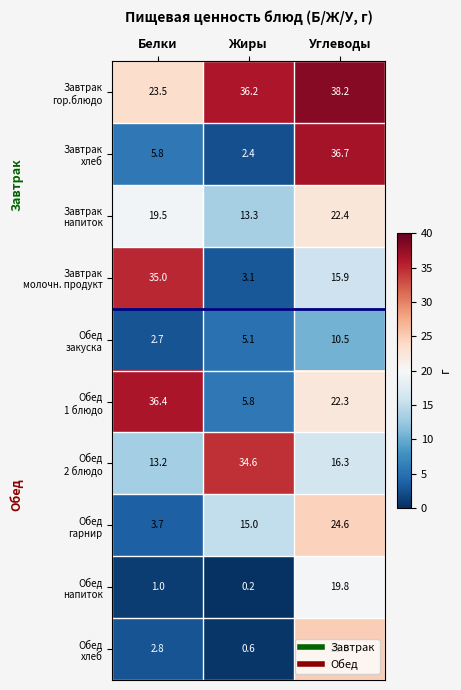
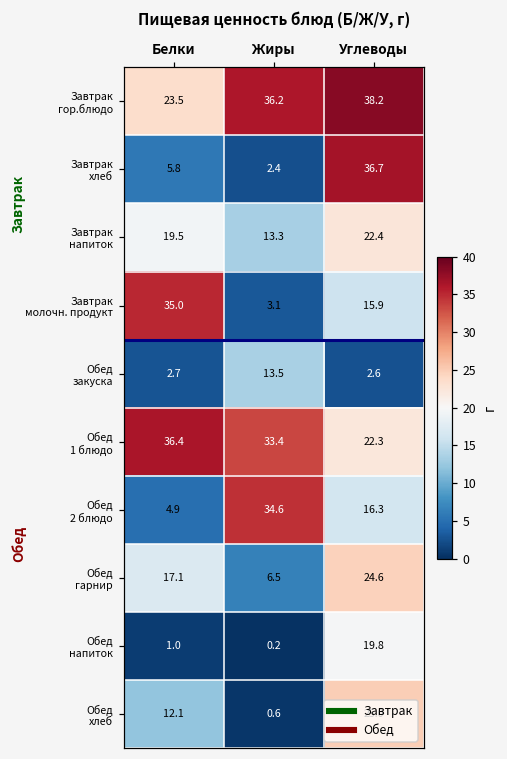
  {
    "Завтрак гор.блюдо": {
      "Белки": 23.5,
      "Жиры": 36.2,
      "Углеводы": 38.2
    },
    "Завтрак хлеб": {
      "Белки": 5.8,
      "Жиры": 2.4,
      "Углеводы": 36.7
    },
    "Завтрак напиток": {
      "Белки": 19.5,
      "Жиры": 13.3,
      "Углеводы": 22.4
    },
    "Завтрак молочн. продукт": {
      "Белки": 35.0,
      "Жиры": 3.1,
      "Углеводы": 15.9
    },
    "Обед закуска": {
      "Белки": 2.7,
-     "Жиры": 5.1,
-     "Углеводы": 10.5
+     "Жиры": 13.5,
+     "Углеводы": 2.6
    },
    "Обед 1 блюдо": {
      "Белки": 36.4,
-     "Жиры": 5.8,
+     "Жиры": 33.4,
      "Углеводы": 22.3
    },
    "Обед 2 блюдо": {
-     "Белки": 13.2,
+     "Белки": 4.9,
      "Жиры": 34.6,
      "Углеводы": 16.3
    },
    "Обед гарнир": {
-     "Белки": 3.7,
-     "Жиры": 15.0,
+     "Белки": 17.1,
+     "Жиры": 6.5,
      "Углеводы": 24.6
    },
    "Обед напиток": {
      "Белки": 1.0,
      "Жиры": 0.2,
      "Углеводы": 19.8
    },
    "Обед хлеб": {
-     "Белки": 2.8,
+     "Белки": 12.1,
      "Жиры": 0.6
    }
  }
